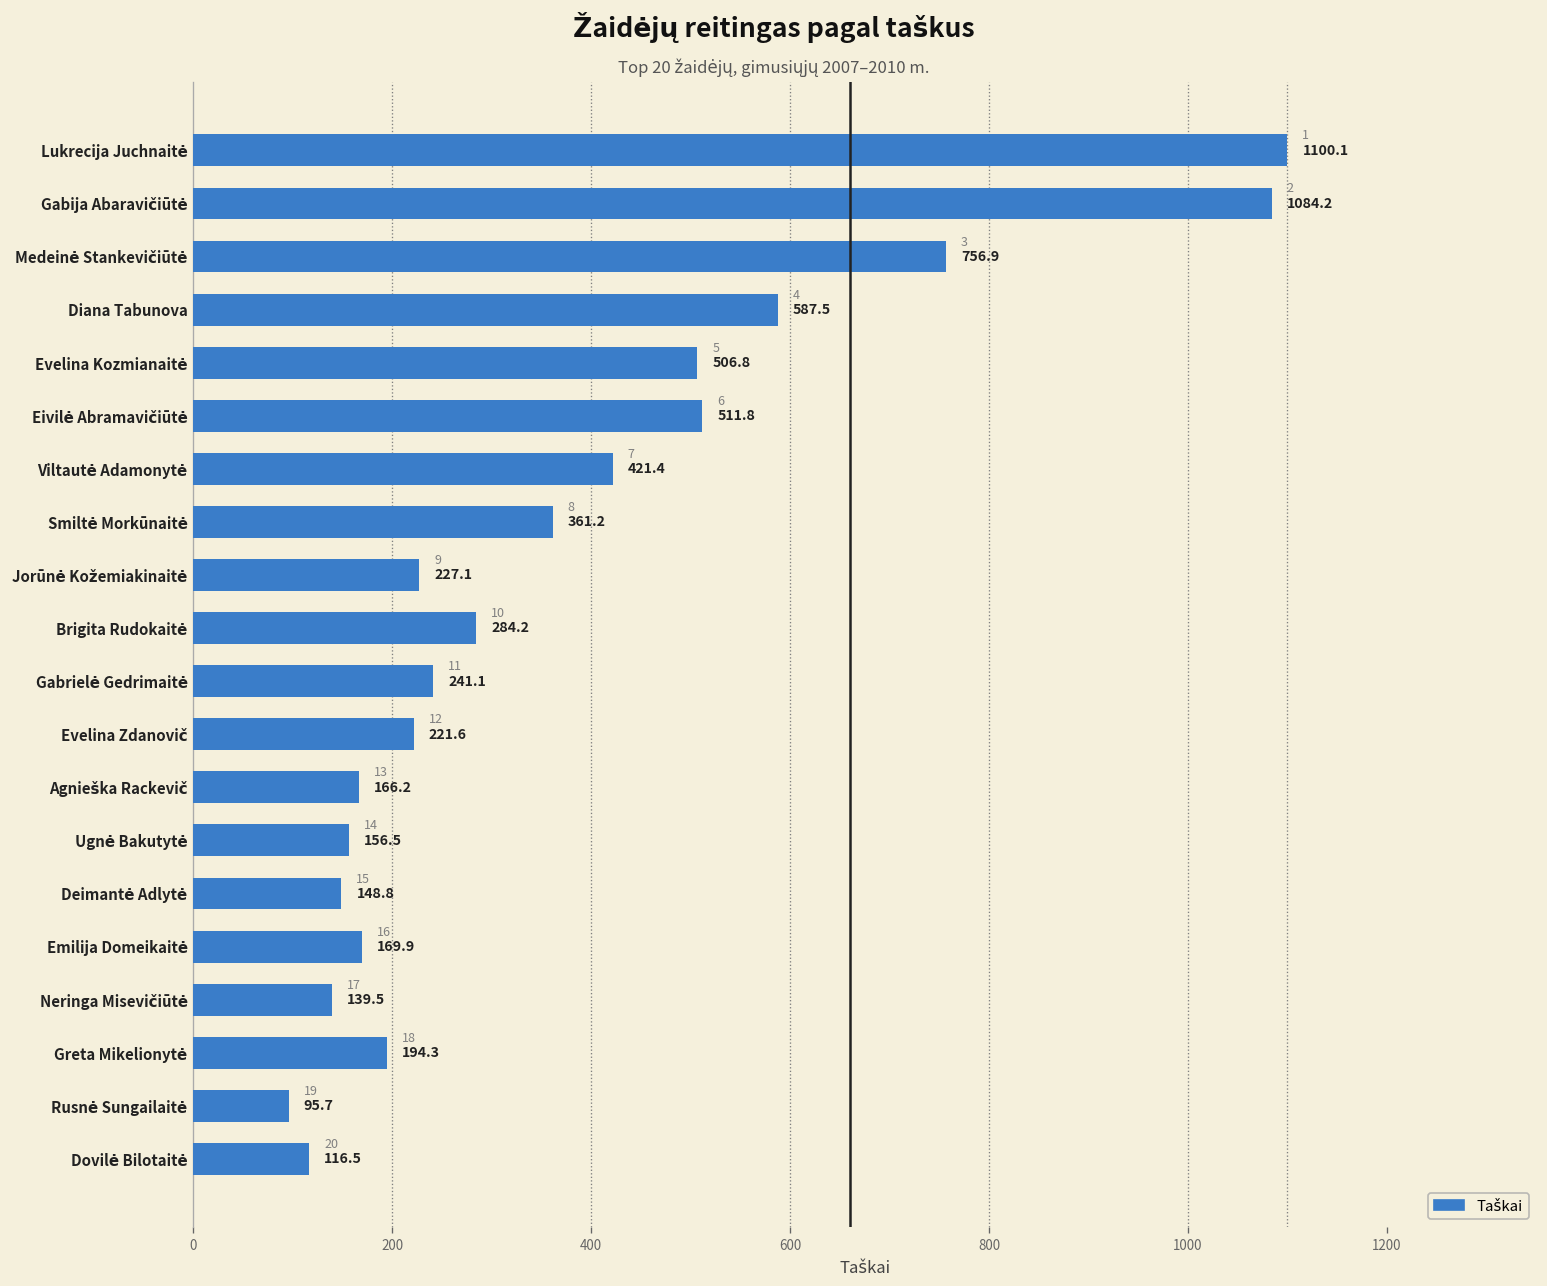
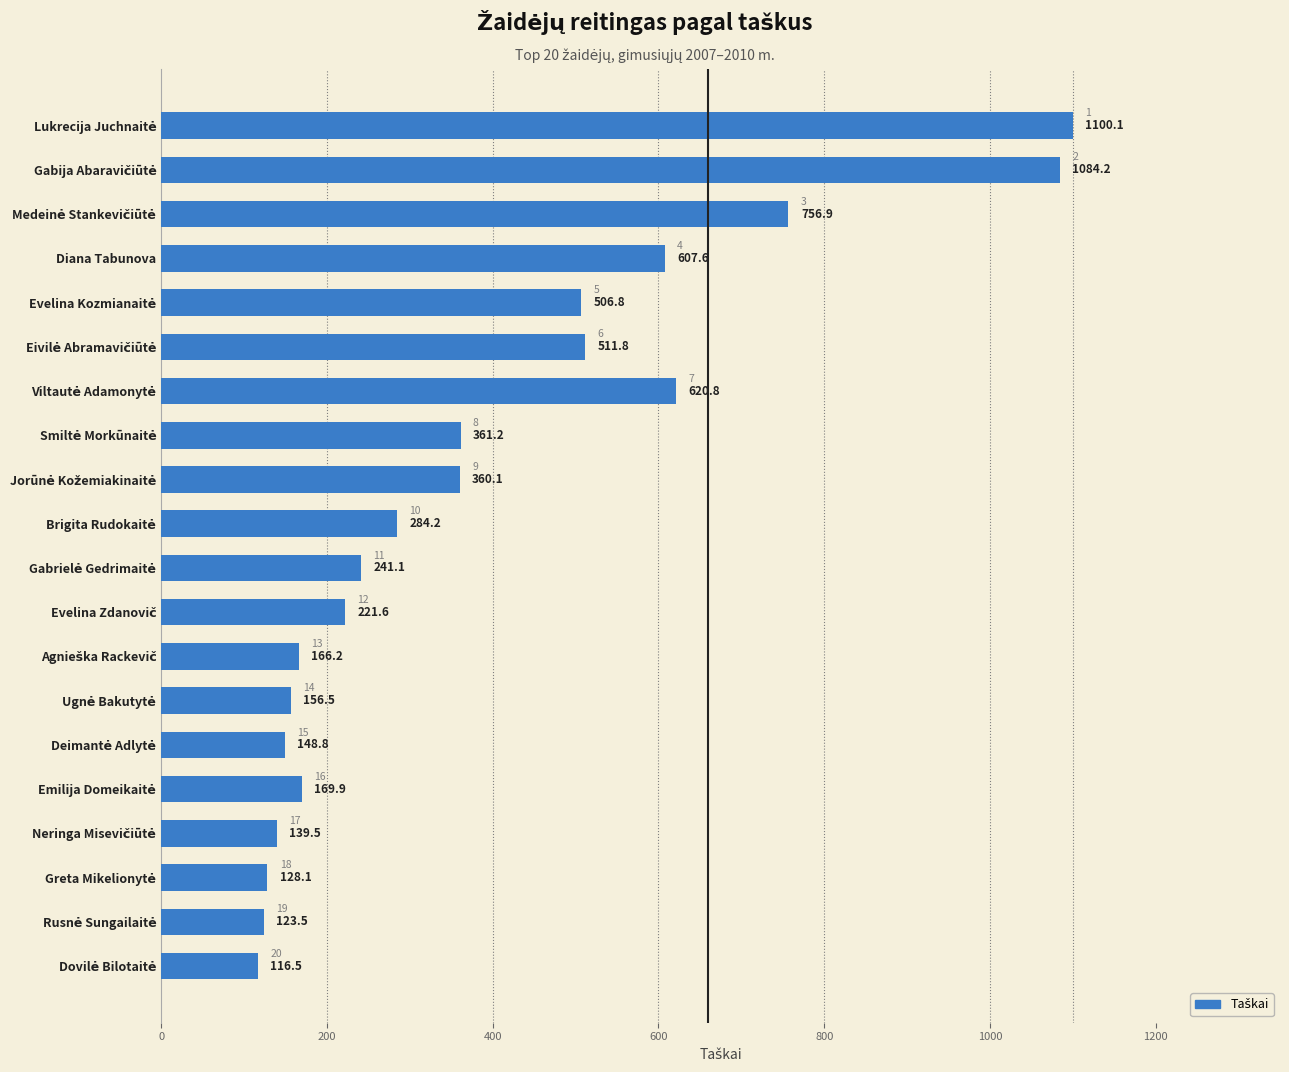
  {
    "Lukrecija Juchnaitė": 1100.1,
    "Gabija Abaravičiūtė": 1084.2,
    "Medeinė Stankevičiūtė": 756.9,
-   "Diana Tabunova": 587.5,
+   "Diana Tabunova": 607.6,
    "Evelina Kozmianaitė": 506.8,
    "Eivilė Abramavičiūtė": 511.8,
-   "Viltautė Adamonytė": 421.4,
+   "Viltautė Adamonytė": 620.8,
    "Smiltė Morkūnaitė": 361.2,
-   "Jorūnė Kožemiakinaitė": 227.1,
+   "Jorūnė Kožemiakinaitė": 360.1,
    "Brigita Rudokaitė": 284.2,
    "Gabrielė Gedrimaitė": 241.1,
    "Evelina Zdanovič": 221.6,
    "Agnieška Rackevič": 166.2,
    "Ugnė Bakutytė": 156.5,
    "Deimantė Adlytė": 148.8,
    "Emilija Domeikaitė": 169.9,
    "Neringa Misevičiūtė": 139.5,
-   "Greta Mikelionytė": 194.3,
-   "Rusnė Sungailaitė": 95.7,
+   "Greta Mikelionytė": 128.1,
+   "Rusnė Sungailaitė": 123.5,
    "Dovilė Bilotaitė": 116.5
  }
